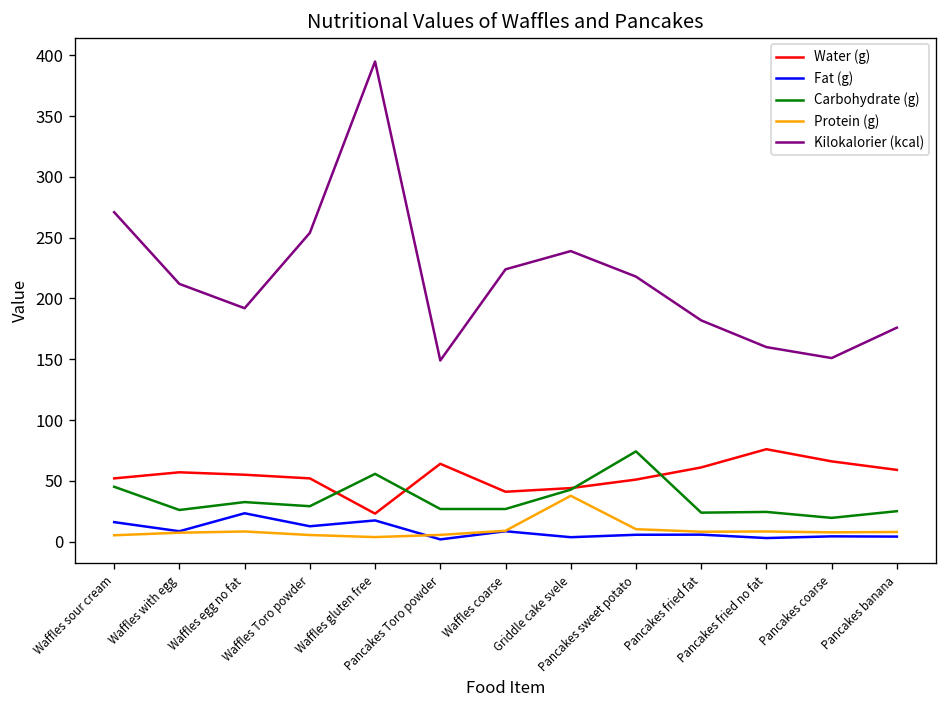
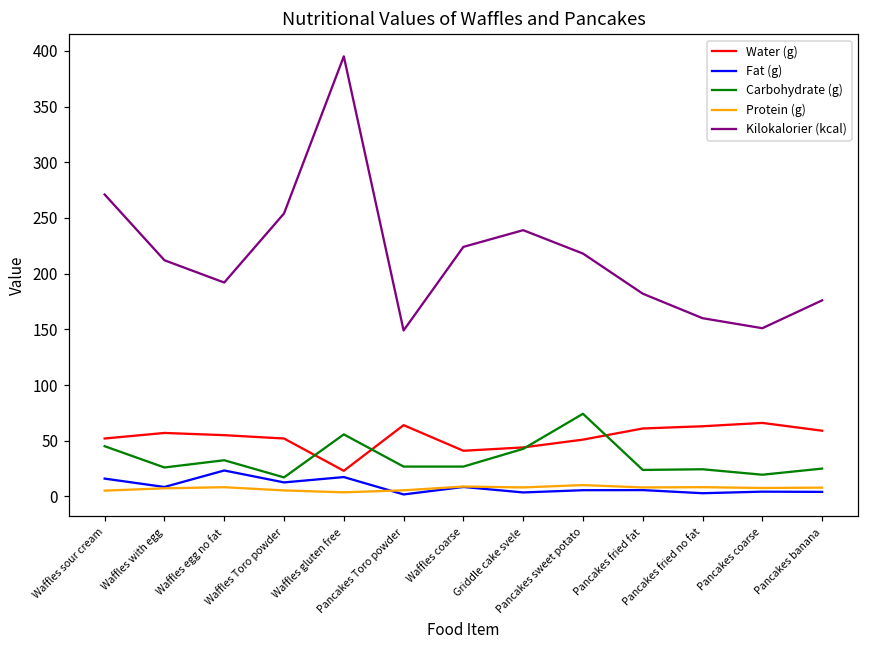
  {
    "Water (g)": {
      "Waffles sour cream": 52,
      "Waffles with egg": 57,
      "Waffles egg no fat": 55,
      "Waffles Toro powder": 52,
      "Waffles gluten free": 23,
      "Pancakes Toro powder": 64,
      "Waffles coarse": 41,
      "Pancakes sweet potato": 51,
      "Pancakes fried fat": 61,
-     "Pancakes fried no fat": 76,
+     "Pancakes fried no fat": 63,
      "Pancakes coarse": 66,
      "Pancakes banana": 59
    },
    "Fat (g)": {
      "Waffles sour cream": 16,
      "Waffles egg no fat": 23,
      "Waffles Toro powder": 13,
      "Waffles gluten free": 17,
      "Pancakes Toro powder": 2,
      "Griddle cake svele": 4,
      "Pancakes sweet potato": 6,
      "Pancakes fried no fat": 3,
      "Pancakes coarse": 4,
      "Pancakes banana": 4
    },
    "Carbohydrate (g)": {
      "Waffles sour cream": 45,
      "Waffles with egg": 26,
      "Waffles egg no fat": 33,
-     "Waffles Toro powder": 29,
+     "Waffles Toro powder": 17,
      "Waffles gluten free": 56,
      "Pancakes Toro powder": 27,
      "Waffles coarse": 27,
      "Pancakes sweet potato": 74,
      "Pancakes fried fat": 24,
      "Pancakes fried no fat": 24,
      "Pancakes coarse": 20,
      "Pancakes banana": 25
    },
    "Protein (g)": {
      "Waffles sour cream": 5,
      "Waffles egg no fat": 8,
      "Waffles Toro powder": 5,
      "Waffles gluten free": 4,
      "Pancakes Toro powder": 6,
-     "Griddle cake svele": 38,
+     "Griddle cake svele": 8,
      "Pancakes sweet potato": 10,
      "Pancakes fried no fat": 8,
      "Pancakes coarse": 8,
      "Pancakes banana": 8
    },
    "Kilokalorier (kcal)": {
      "Waffles sour cream": 271,
      "Waffles with egg": 212,
      "Waffles egg no fat": 192,
      "Waffles Toro powder": 254,
      "Waffles gluten free": 395,
      "Pancakes Toro powder": 149,
      "Waffles coarse": 224,
      "Griddle cake svele": 239,
      "Pancakes sweet potato": 218,
      "Pancakes fried fat": 182,
      "Pancakes fried no fat": 160,
      "Pancakes coarse": 151,
      "Pancakes banana": 176
    }
  }
